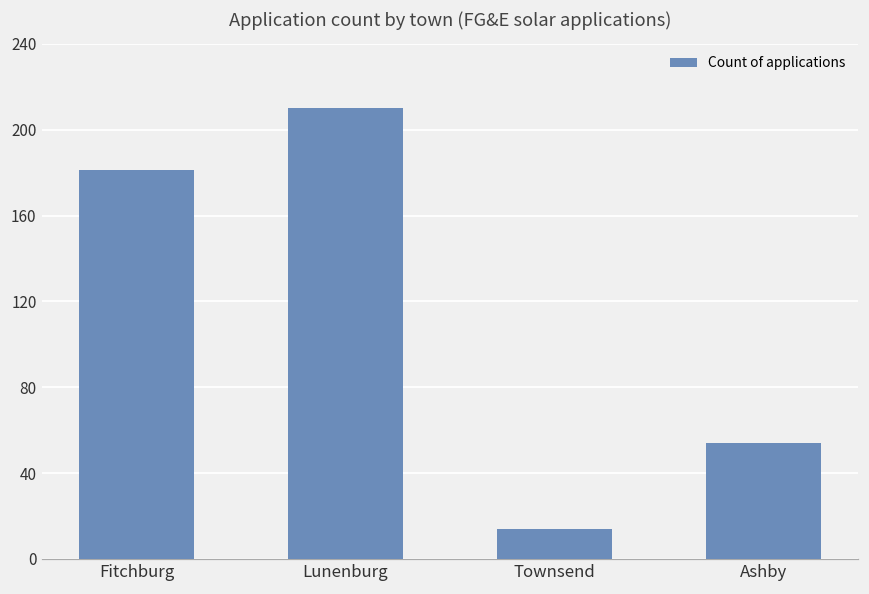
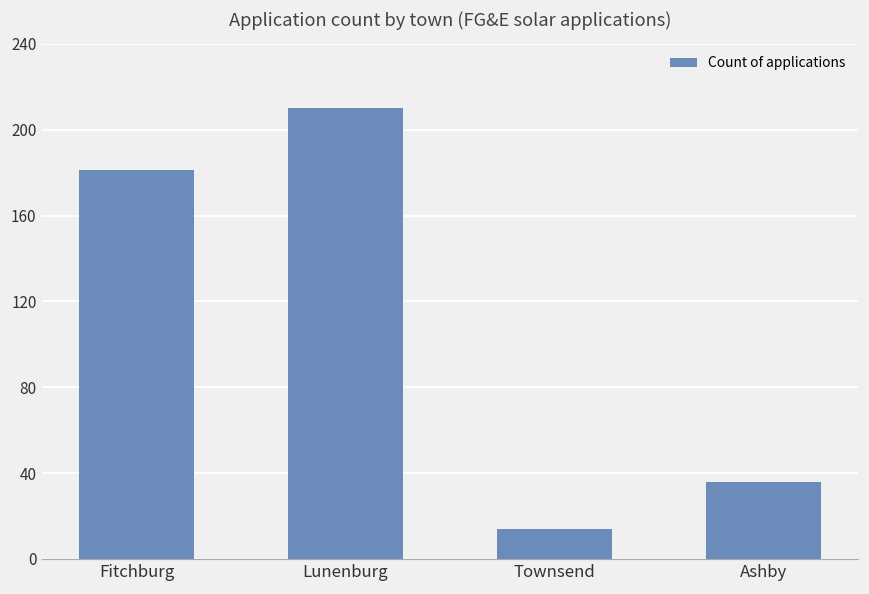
  {
    "Fitchburg": 181,
    "Lunenburg": 210,
    "Townsend": 14,
-   "Ashby": 54
+   "Ashby": 36
  }
